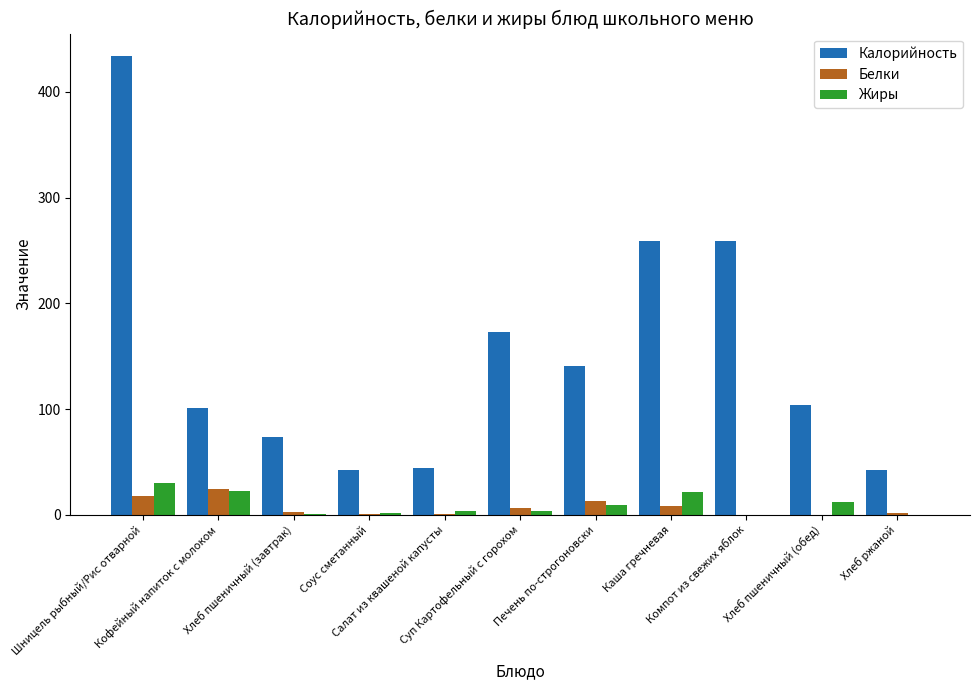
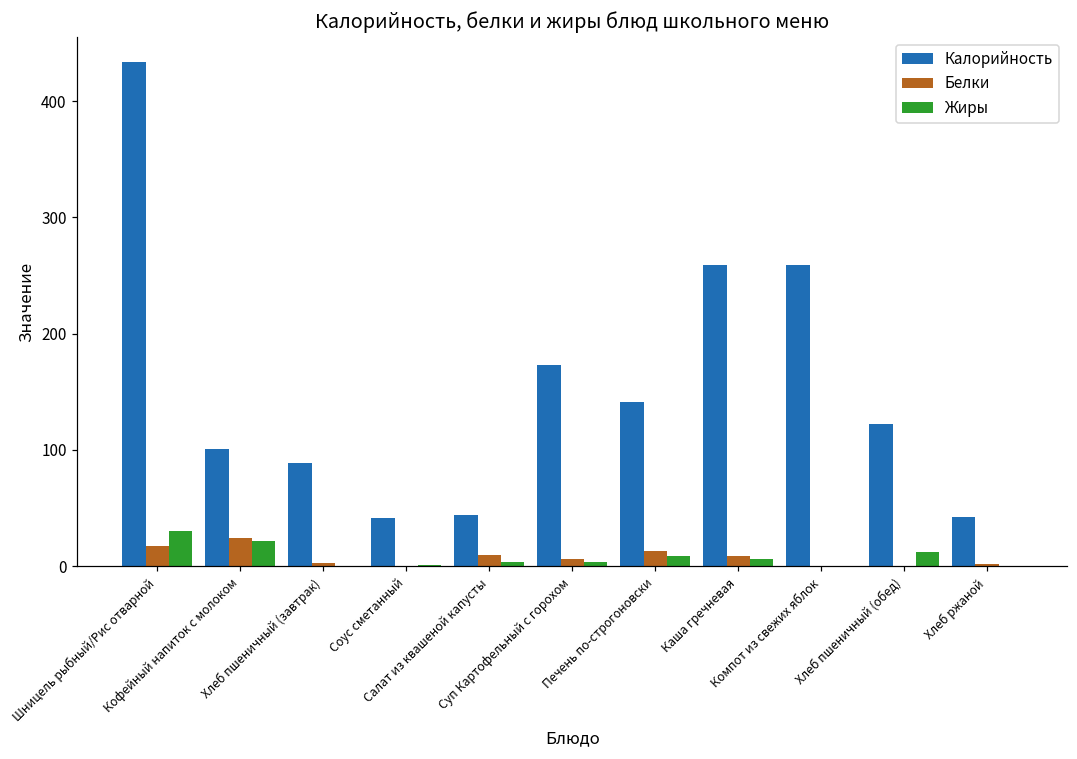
  {
    "Калорийность": {
      "Шницель рыбный/Рис отварной": 434,
      "Кофейный напиток с молоком": 101,
-     "Хлеб пшеничный (завтрак)": 74,
+     "Хлеб пшеничный (завтрак)": 89,
      "Соус сметанный": 42,
      "Салат из квашеной капусты": 44,
      "Суп Картофельный с горохом": 173,
      "Печень по-строгоновски": 141,
      "Каша гречневая": 259,
      "Компот из свежих яблок": 259,
-     "Хлеб пшеничный (обед)": 104,
+     "Хлеб пшеничный (обед)": 122,
      "Хлеб ржаной": 42
    },
    "Белки": {
      "Шницель рыбный/Рис отварной": 18,
      "Кофейный напиток с молоком": 24,
      "Хлеб пшеничный (завтрак)": 2,
-     "Салат из квашеной капусты": 1,
+     "Салат из квашеной капусты": 10,
      "Суп Картофельный с горохом": 6,
      "Печень по-строгоновски": 13,
      "Каша гречневая": 9,
      "Хлеб пшеничный (обед)": 0
    },
    "Жиры": {
      "Шницель рыбный/Рис отварной": 30,
      "Кофейный напиток с молоком": 22,
      "Салат из квашеной капусты": 4,
      "Суп Картофельный с горохом": 4,
      "Печень по-строгоновски": 9,
-     "Каша гречневая": 22,
+     "Каша гречневая": 6,
      "Хлеб пшеничный (обед)": 12,
      "Хлеб ржаной": 0
    }
  }
